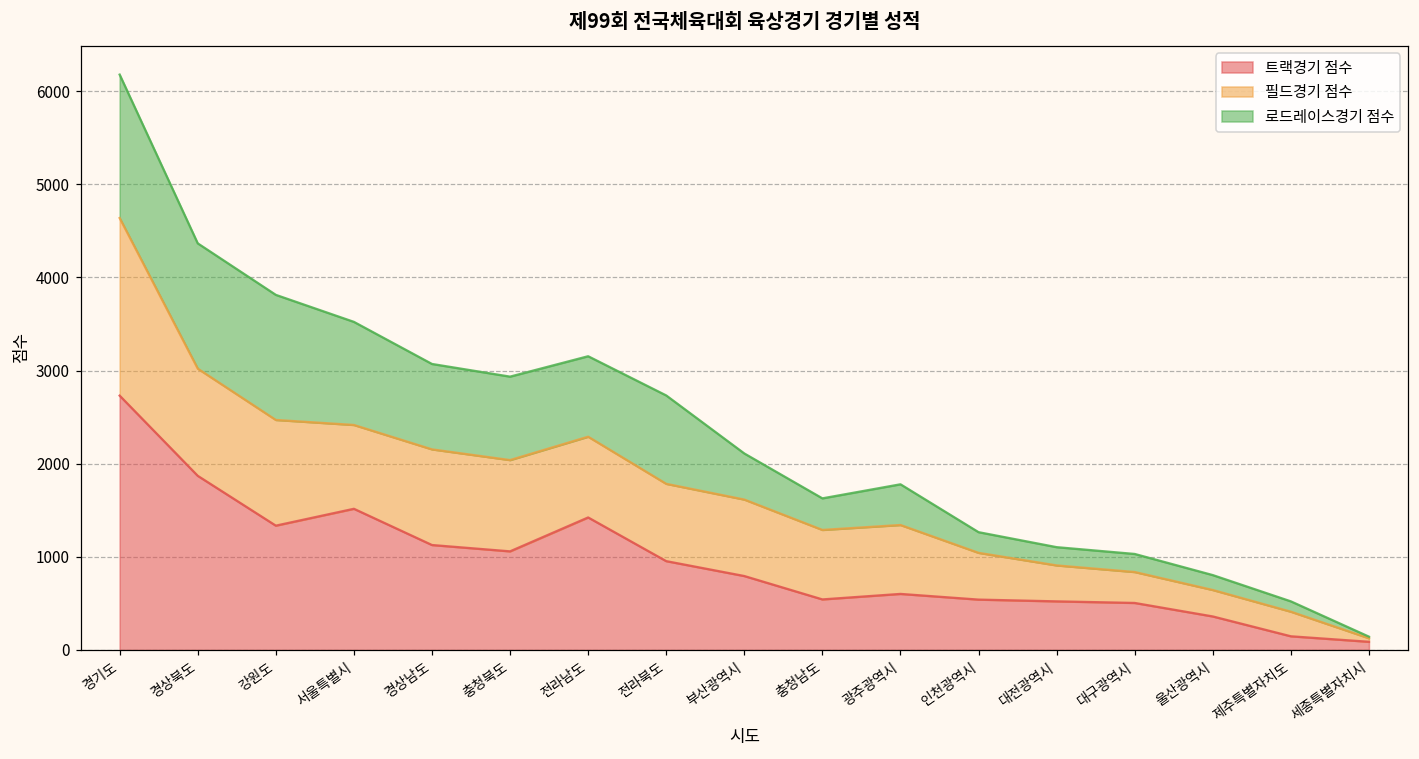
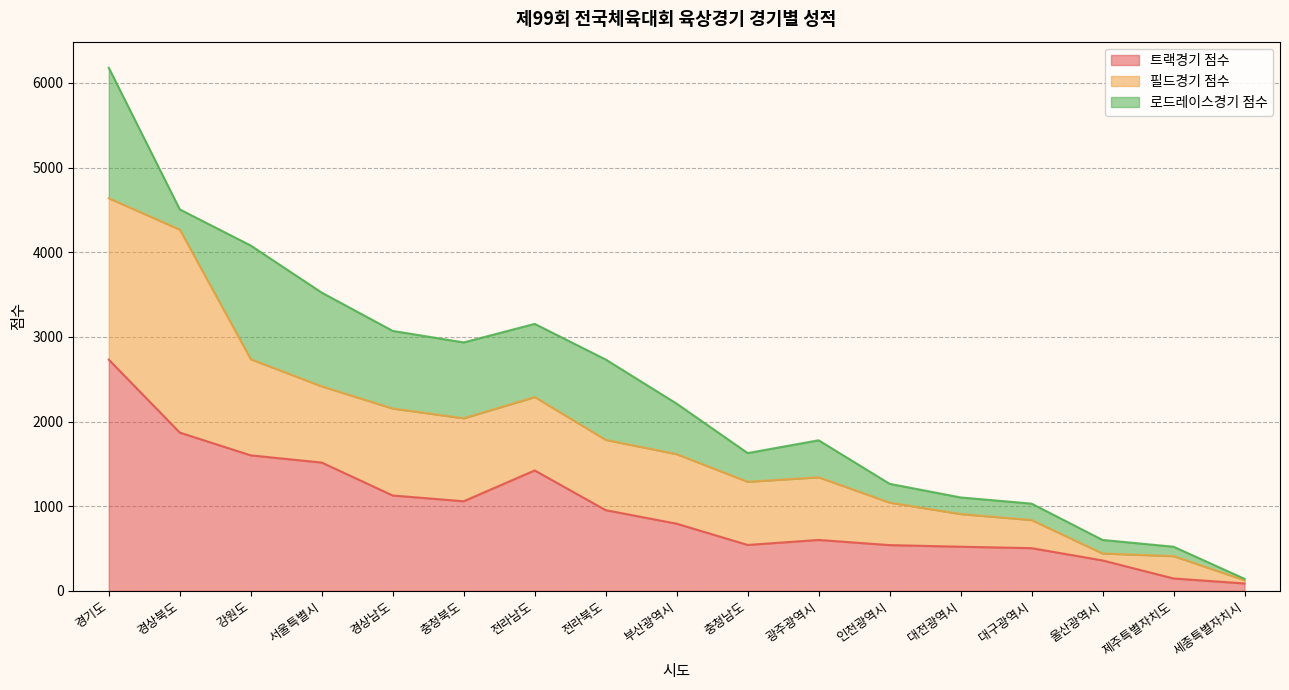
  {
    "트랙경기 점수": {
      "경기도": 2700,
      "경상북도": 1900,
-     "강원도": 1300,
+     "강원도": 1600,
      "서울특별시": 1500,
      "경상남도": 1100,
      "충청북도": 1100,
      "전라남도": 1400,
      "전라북도": 1000,
      "부산광역시": 800,
      "충청남도": 500,
      "광주광역시": 600,
      "인천광역시": 500,
      "대전광역시": 500,
      "대구광역시": 500,
      "울산광역시": 400,
      "제주특별자치도": 100,
      "세종특별자치시": 100
    },
    "필드경기 점수": {
      "경기도": 1900,
-     "경상북도": 1200,
+     "경상북도": 2400,
      "강원도": 1100,
      "서울특별시": 900,
      "경상남도": 1000,
      "충청북도": 1000,
      "전라남도": 900,
      "전라북도": 800,
      "부산광역시": 800,
      "충청남도": 700,
      "광주광역시": 700,
      "인천광역시": 500,
      "대전광역시": 400,
      "대구광역시": 300,
-     "울산광역시": 300,
+     "울산광역시": 100,
      "제주특별자치도": 300
    },
    "로드레이스경기 점수": {
      "경기도": 1500,
-     "경상북도": 1300,
+     "경상북도": 200,
      "강원도": 1300,
      "서울특별시": 1100,
      "경상남도": 900,
      "충청북도": 900,
      "전라남도": 900,
      "전라북도": 900,
-     "부산광역시": 500,
+     "부산광역시": 600,
      "충청남도": 300,
      "광주광역시": 400,
      "인천광역시": 200,
      "대전광역시": 200,
      "대구광역시": 200,
      "울산광역시": 200,
      "제주특별자치도": 100
    }
  }
